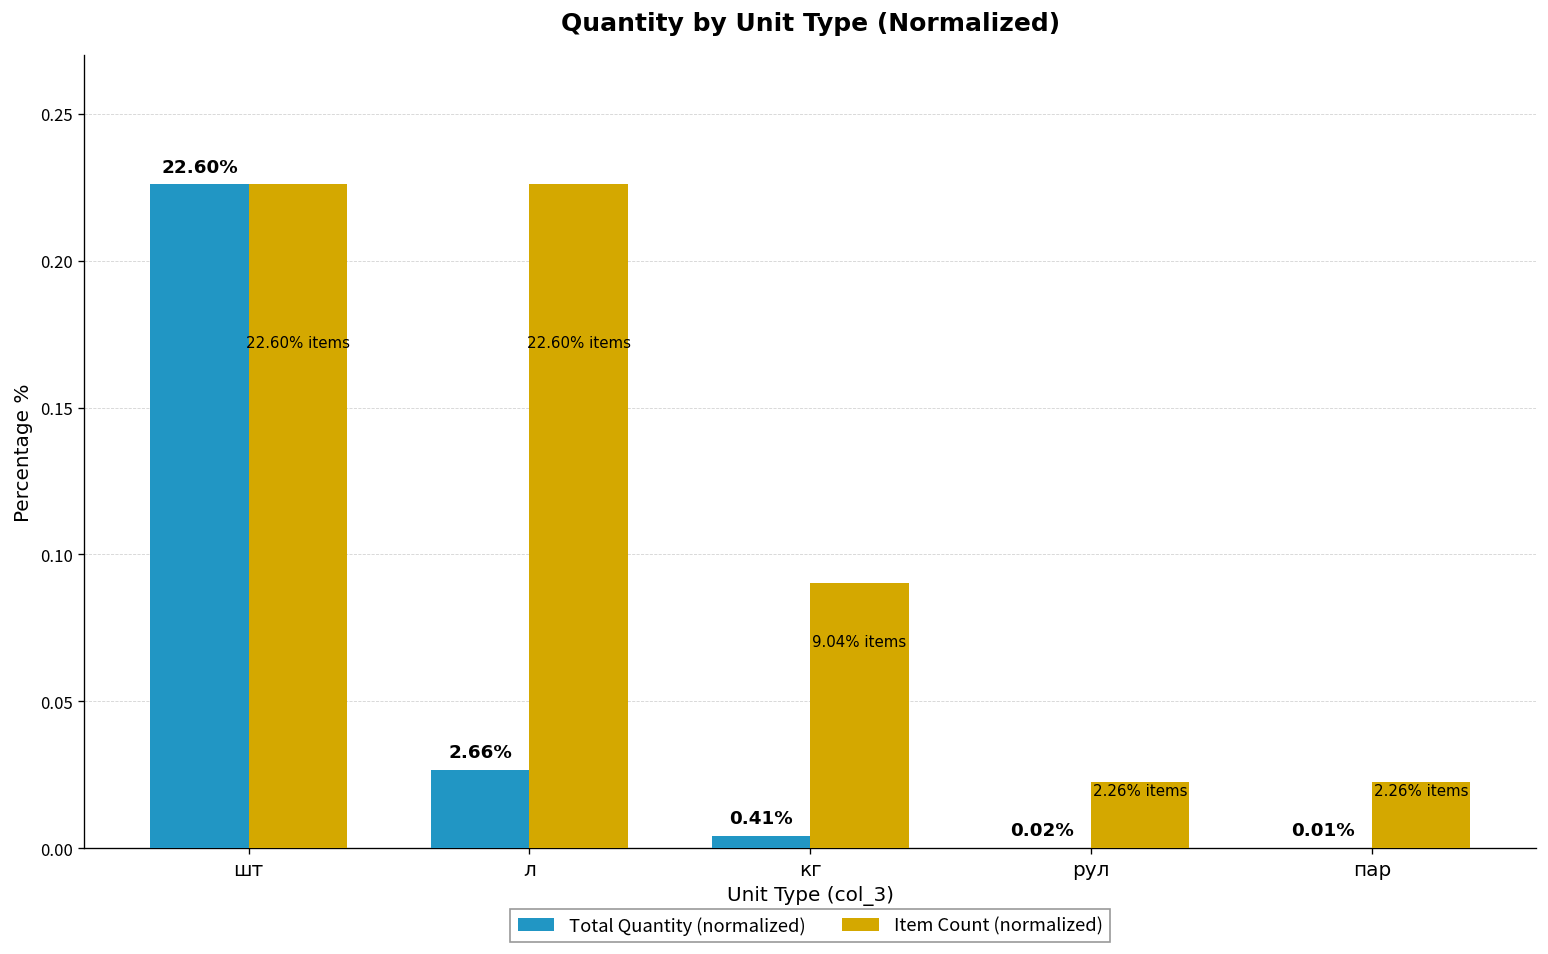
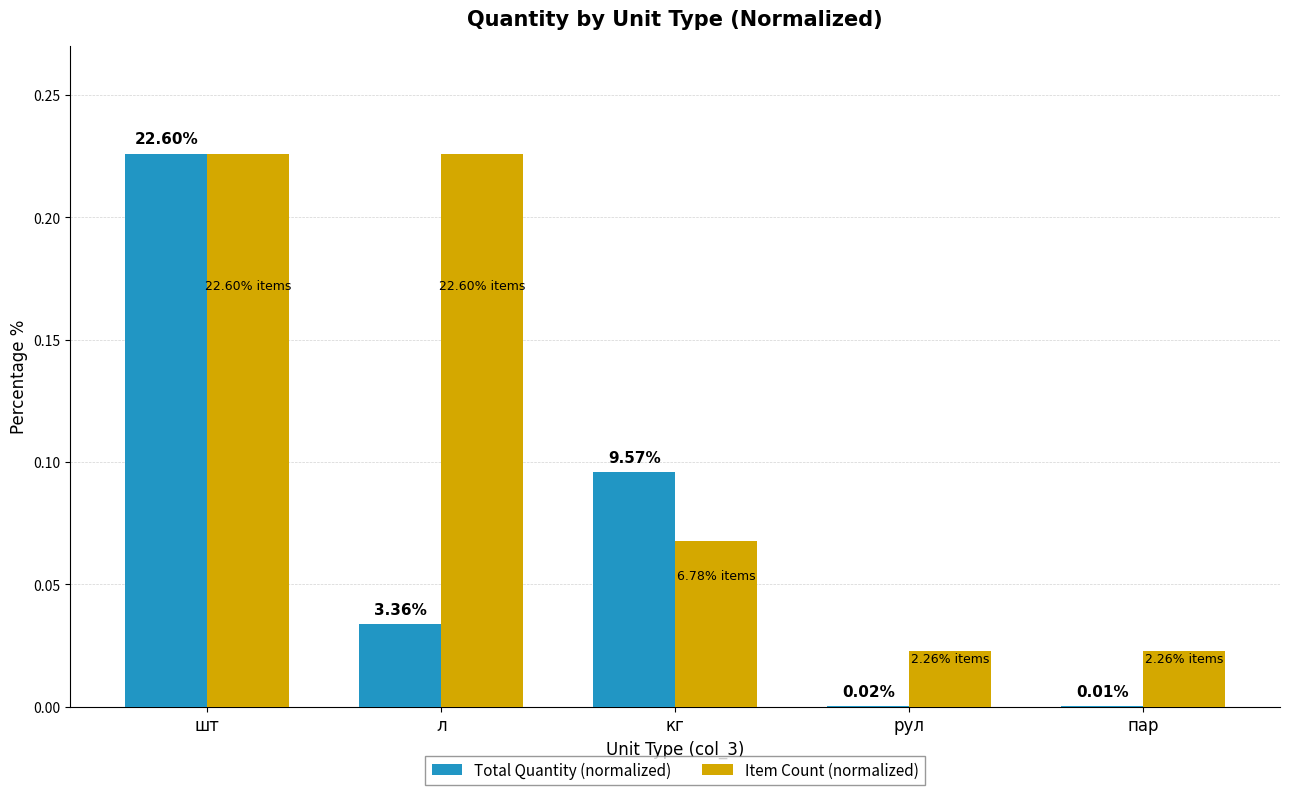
  {
    "Total Quantity (normalized)": {
      "шт": "22.60%",
-     "л": "2.66%",
-     "кг": "0.41%",
+     "л": "3.36%",
+     "кг": "9.57%",
      "рул": "0.02%",
      "пар": "0.01%"
    },
    "Item Count (normalized)": {
      "шт": "22.60%",
      "л": "22.60%",
-     "кг": "9.04%",
+     "кг": "6.78%",
      "рул": "2.26%",
      "пар": "2.26%"
    }
  }
